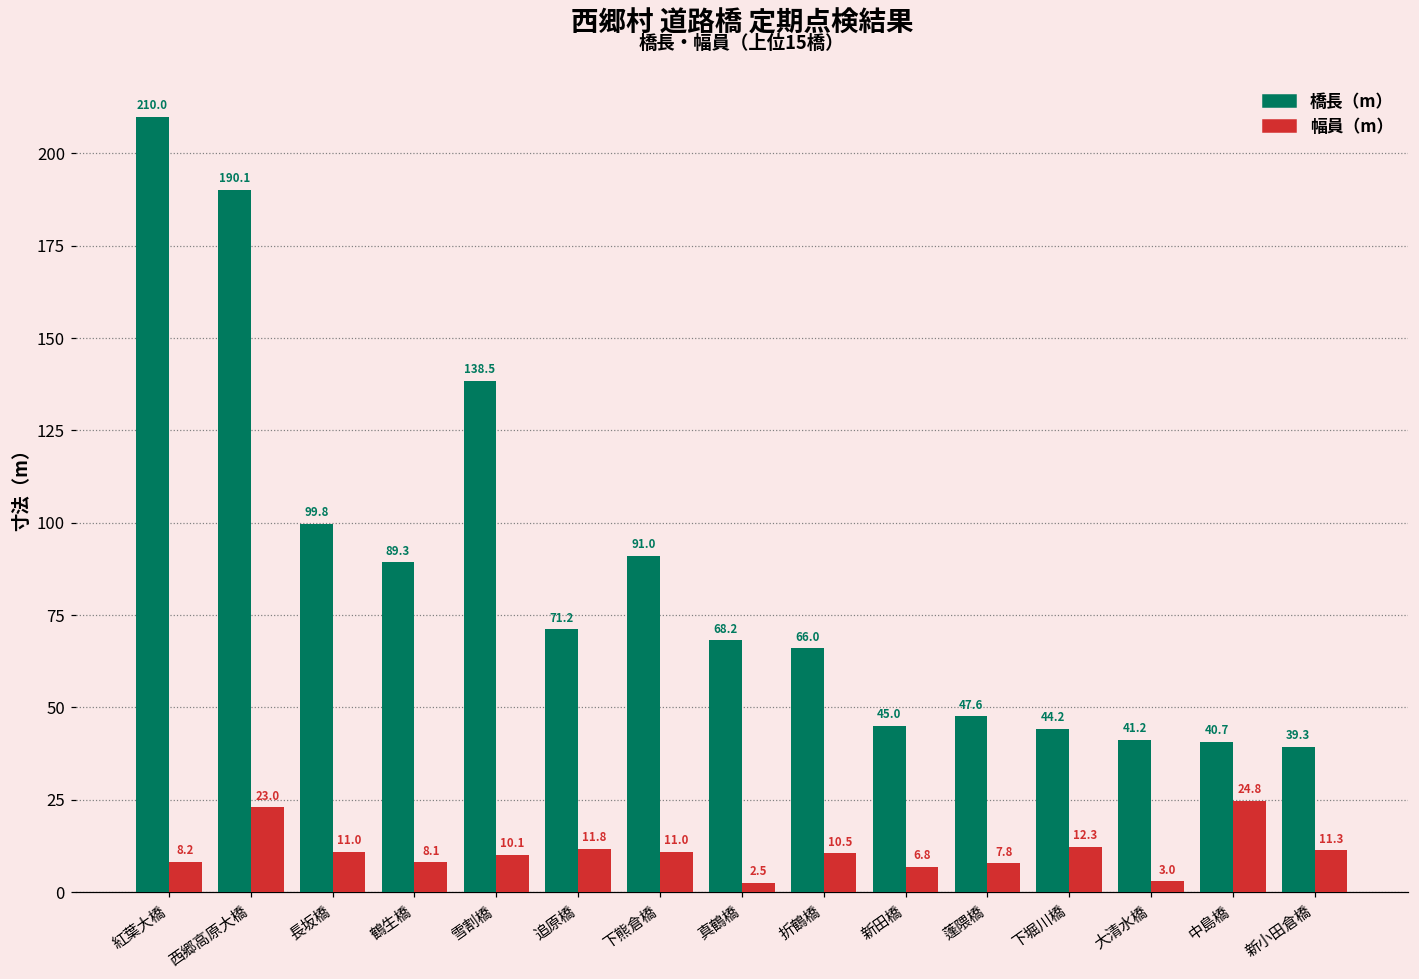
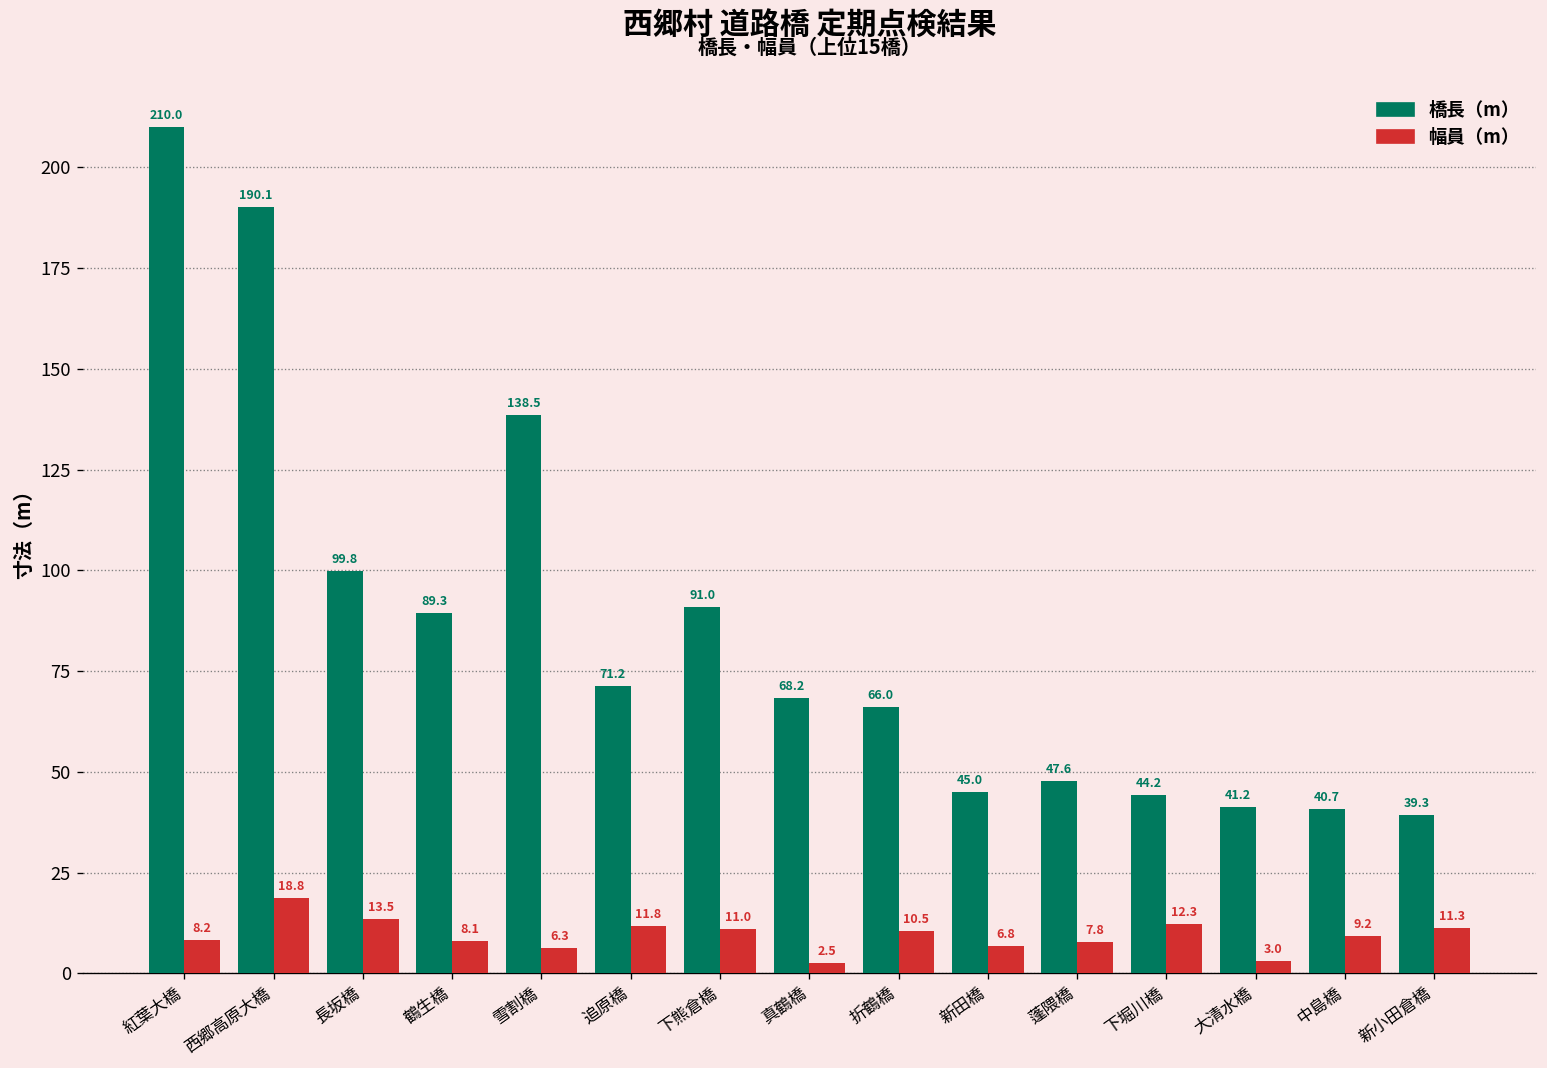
  {
    "橋長（m）": {
      "紅葉大橋": 210.0,
      "西郷高原大橋": 190.1,
      "長坂橋": 99.8,
      "鶴生橋": 89.3,
      "雪割橋": 138.5,
      "追原橋": 71.2,
      "下熊倉橋": 91.0,
      "真鶴橋": 68.2,
      "折鶴橋": 66.0,
      "新田橋": 45.0,
      "蓬隈橋": 47.6,
      "下堀川橋": 44.2,
      "大清水橋": 41.2,
      "中島橋": 40.7,
      "新小田倉橋": 39.3
    },
    "幅員（m）": {
      "紅葉大橋": 8.2,
-     "西郷高原大橋": 23.0,
-     "長坂橋": 11.0,
+     "西郷高原大橋": 18.8,
+     "長坂橋": 13.5,
      "鶴生橋": 8.1,
-     "雪割橋": 10.1,
+     "雪割橋": 6.3,
      "追原橋": 11.8,
      "下熊倉橋": 11.0,
      "真鶴橋": 2.5,
      "折鶴橋": 10.5,
      "新田橋": 6.8,
      "蓬隈橋": 7.8,
      "下堀川橋": 12.3,
      "大清水橋": 3.0,
-     "中島橋": 24.8,
+     "中島橋": 9.2,
      "新小田倉橋": 11.3
    }
  }
